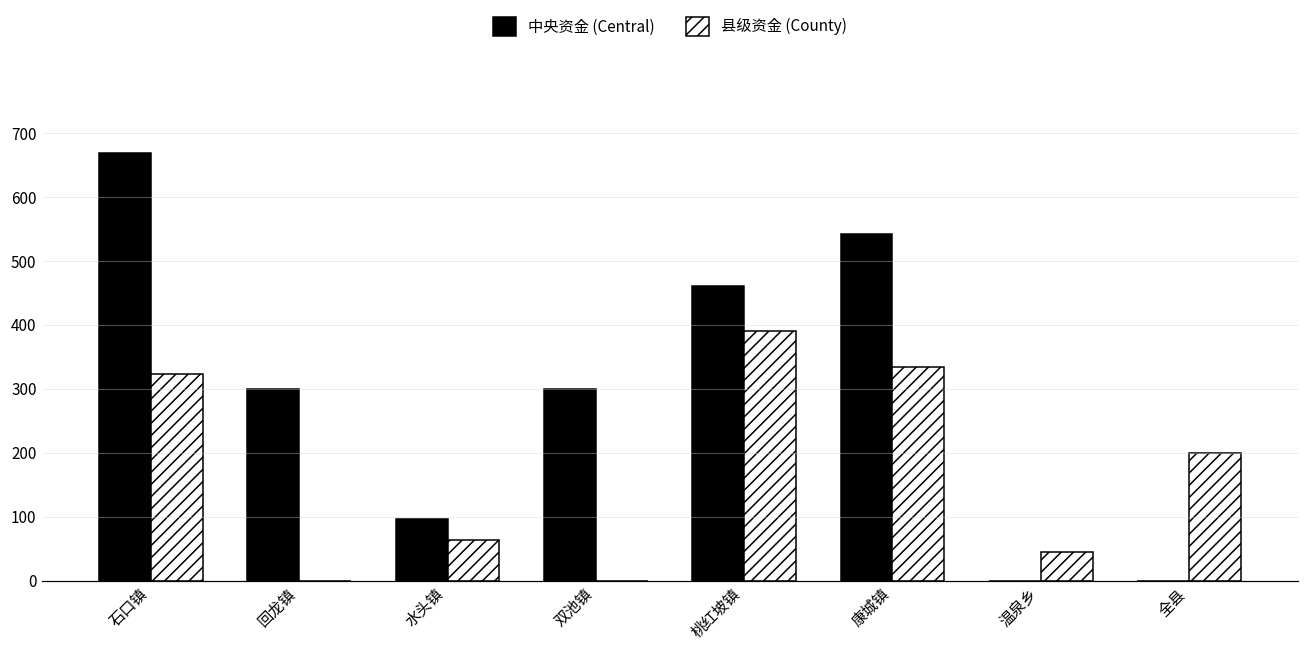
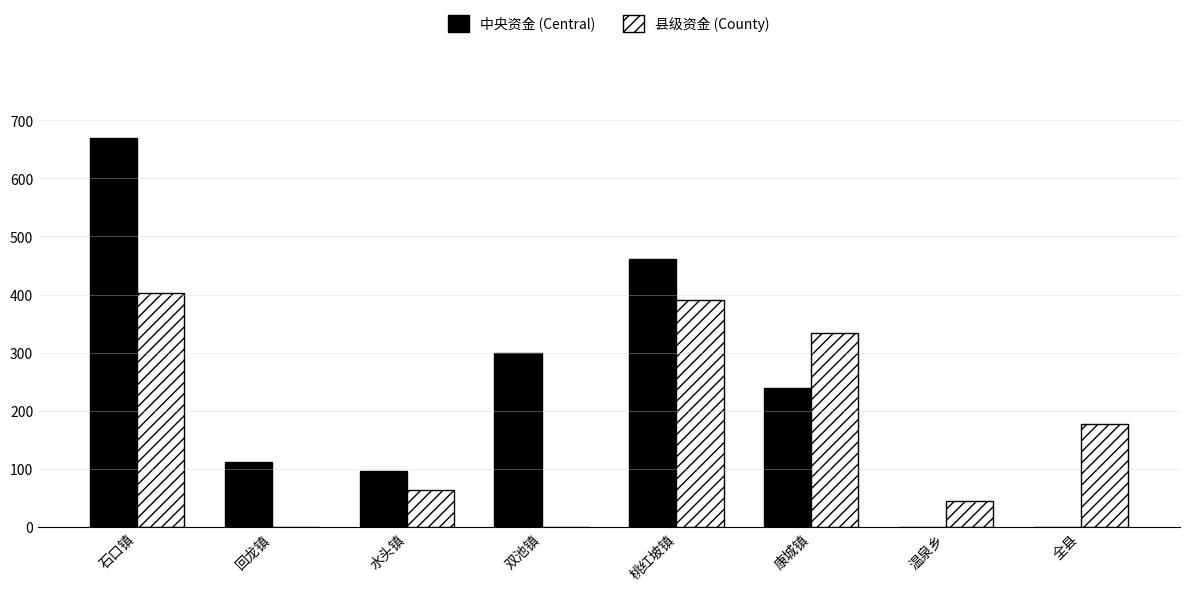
  {
    "中央资金 (Central)": {
      "石口镇": 670,
-     "回龙镇": 300,
+     "回龙镇": 110,
      "水头镇": 100,
      "双池镇": 300,
      "桃红坡镇": 460,
-     "康城镇": 540,
+     "康城镇": 240,
      "温泉乡": 0,
      "全县": 0
    },
    "县级资金 (County)": {
-     "石口镇": 320,
+     "石口镇": 400,
      "回龙镇": 0,
      "水头镇": 60,
      "双池镇": 0,
      "桃红坡镇": 390,
      "康城镇": 330,
      "温泉乡": 50,
-     "全县": 200
+     "全县": 180
    }
  }
